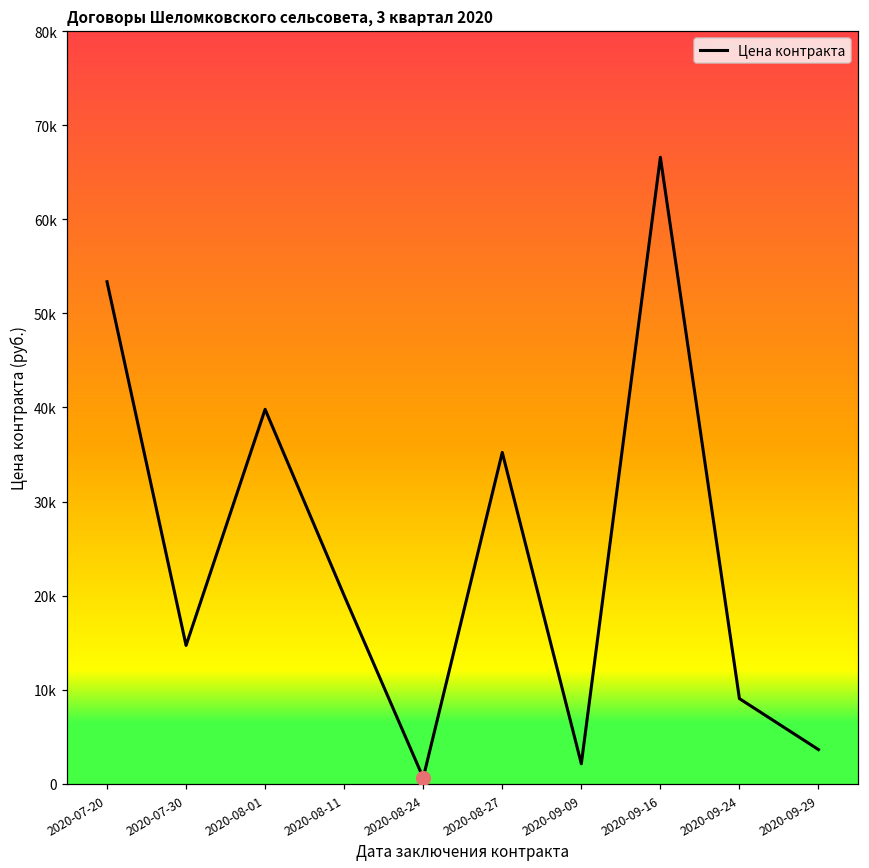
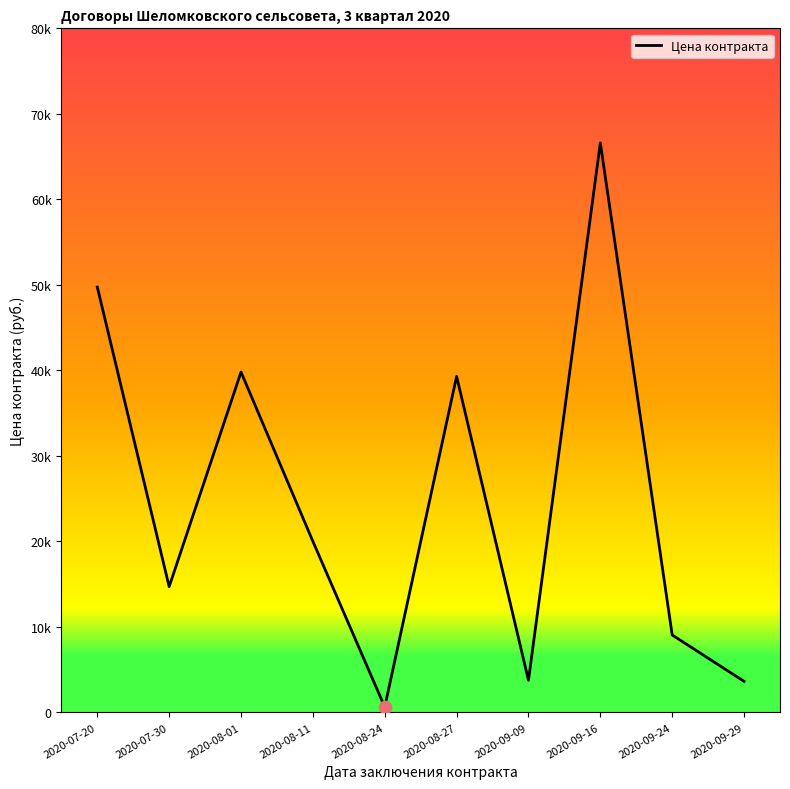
  {
    "Цена контракта": {
-     "2020-07-20": 53000,
+     "2020-07-20": 50000,
      "2020-07-30": 15000,
      "2020-08-01": 40000,
      "2020-08-11": 20000,
-     "2020-08-27": 35000,
-     "2020-09-09": 2000,
+     "2020-08-27": 39000,
+     "2020-09-09": 4000,
      "2020-09-16": 67000,
      "2020-09-24": 9000,
      "2020-09-29": 4000
    }
  }
